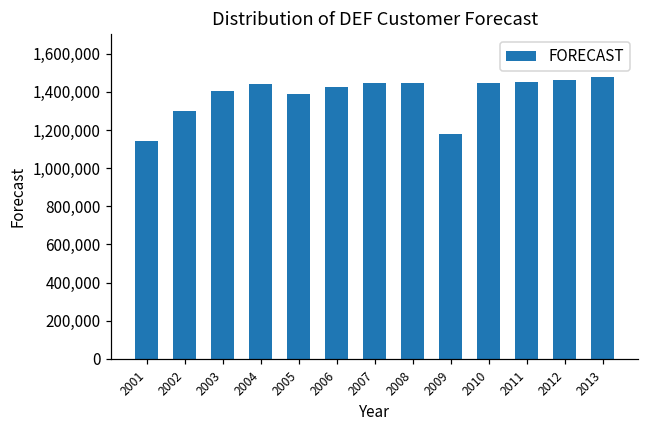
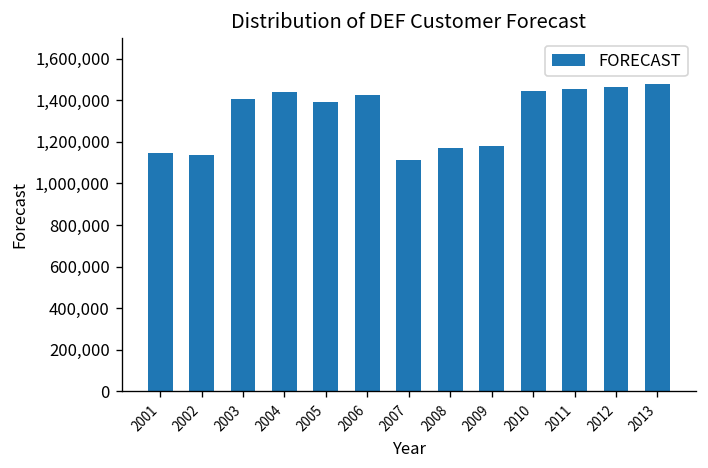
  {
    "2001": "1,140,000",
-   "2002": "1,300,000",
+   "2002": "1,140,000",
    "2003": "1,400,000",
    "2004": "1,440,000",
    "2005": "1,390,000",
    "2006": "1,430,000",
-   "2007": "1,450,000",
-   "2008": "1,450,000",
+   "2007": "1,110,000",
+   "2008": "1,170,000",
    "2009": "1,180,000",
    "2010": "1,450,000",
    "2011": "1,450,000",
    "2012": "1,460,000",
    "2013": "1,480,000"
  }
